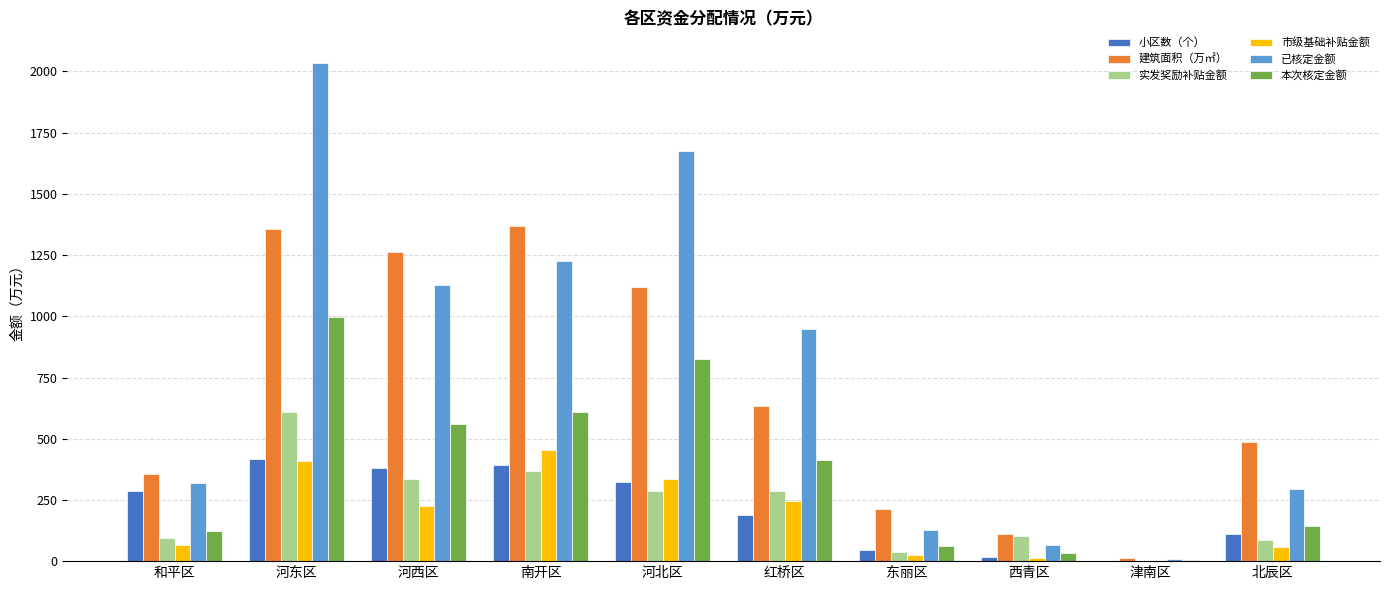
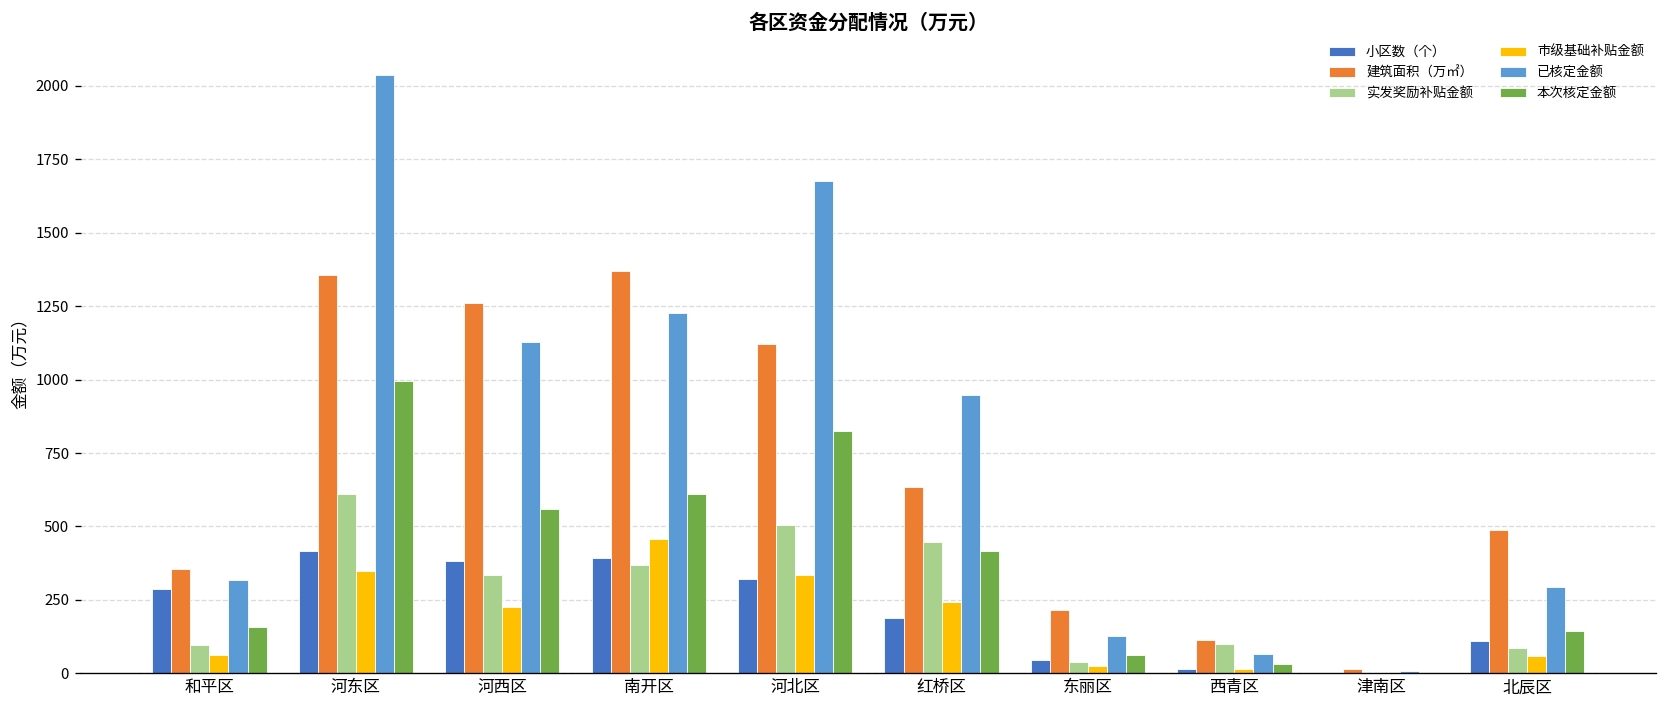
  {
    "建筑面积（万㎡）": {
      "和平区": 360,
      "河东区": 1360,
      "河西区": 1260,
      "南开区": 1370,
      "河北区": 1120,
      "红桥区": 630,
      "东丽区": 210,
      "西青区": 110,
      "津南区": 10,
      "北辰区": 490
    },
    "实发奖励补贴金额": {
      "和平区": 100,
      "河东区": 610,
      "河西区": 330,
      "南开区": 370,
-     "河北区": 290,
-     "红桥区": 280,
+     "河北区": 500,
+     "红桥区": 450,
      "东丽区": 40,
      "西青区": 100,
      "北辰区": 90
    },
    "市级基础补贴金额": {
      "和平区": 60,
-     "河东区": 410,
+     "河东区": 350,
      "河西区": 230,
      "南开区": 460,
      "河北区": 340,
      "红桥区": 240,
      "东丽区": 30,
      "西青区": 10,
      "北辰区": 60
    },
    "本次核定金额": {
-     "和平区": 120,
+     "和平区": 160,
      "河东区": 1000,
      "河西区": 560,
      "南开区": 610,
      "河北区": 830,
      "红桥区": 410,
      "东丽区": 60,
      "西青区": 30,
      "北辰区": 140
    }
  }
